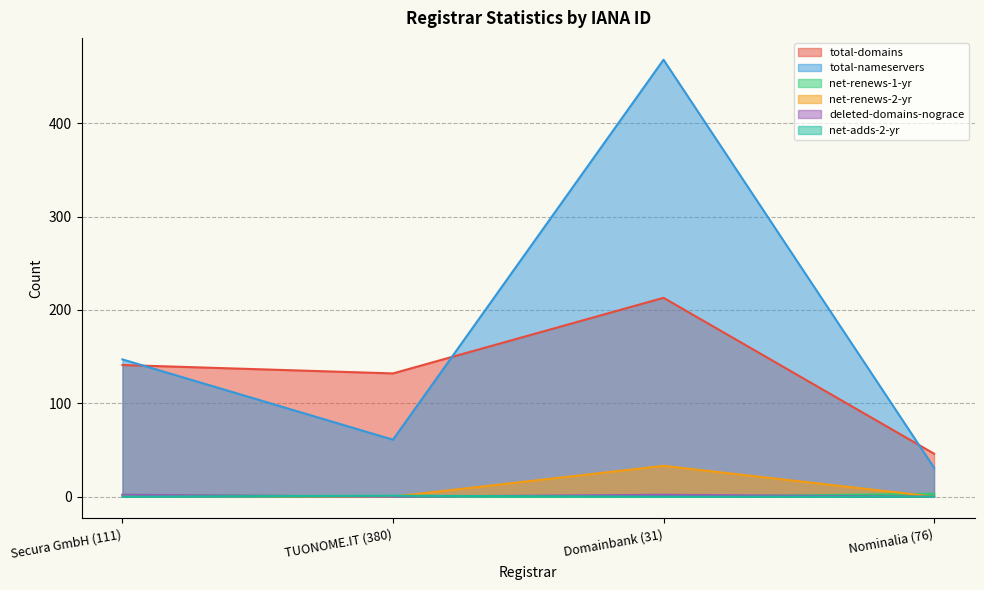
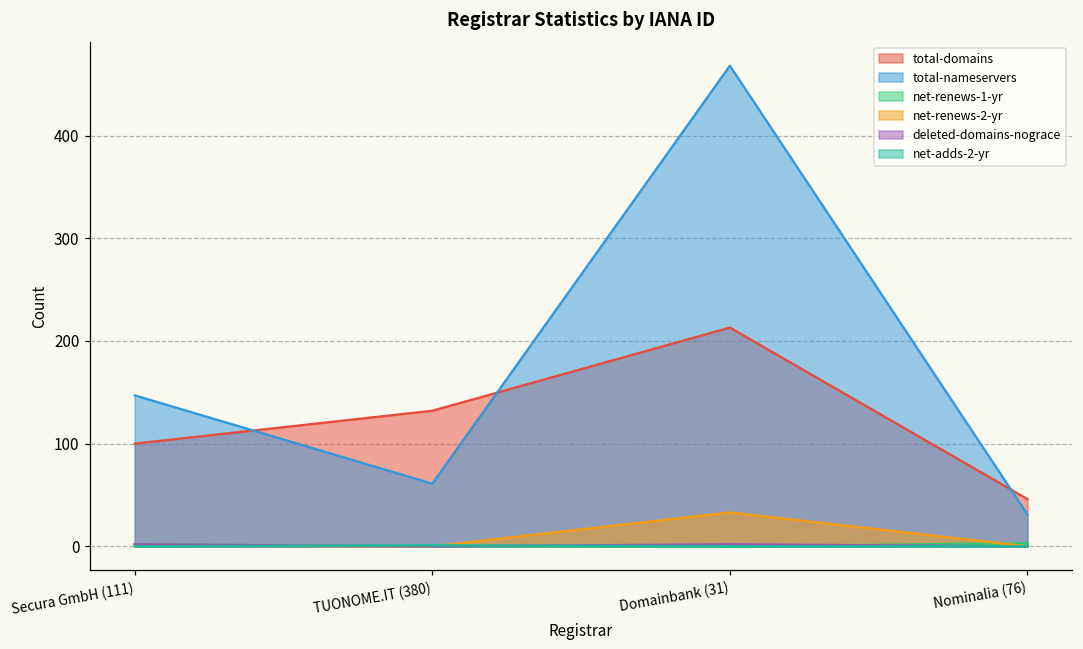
  {
    "total-domains": {
-     "Secura GmbH (111)": 140,
+     "Secura GmbH (111)": 100,
      "TUONOME.IT (380)": 130,
      "Domainbank (31)": 210,
      "Nominalia (76)": 50
    },
    "net-renews-2-yr": {
      "Domainbank (31)": 30
    }
  }
